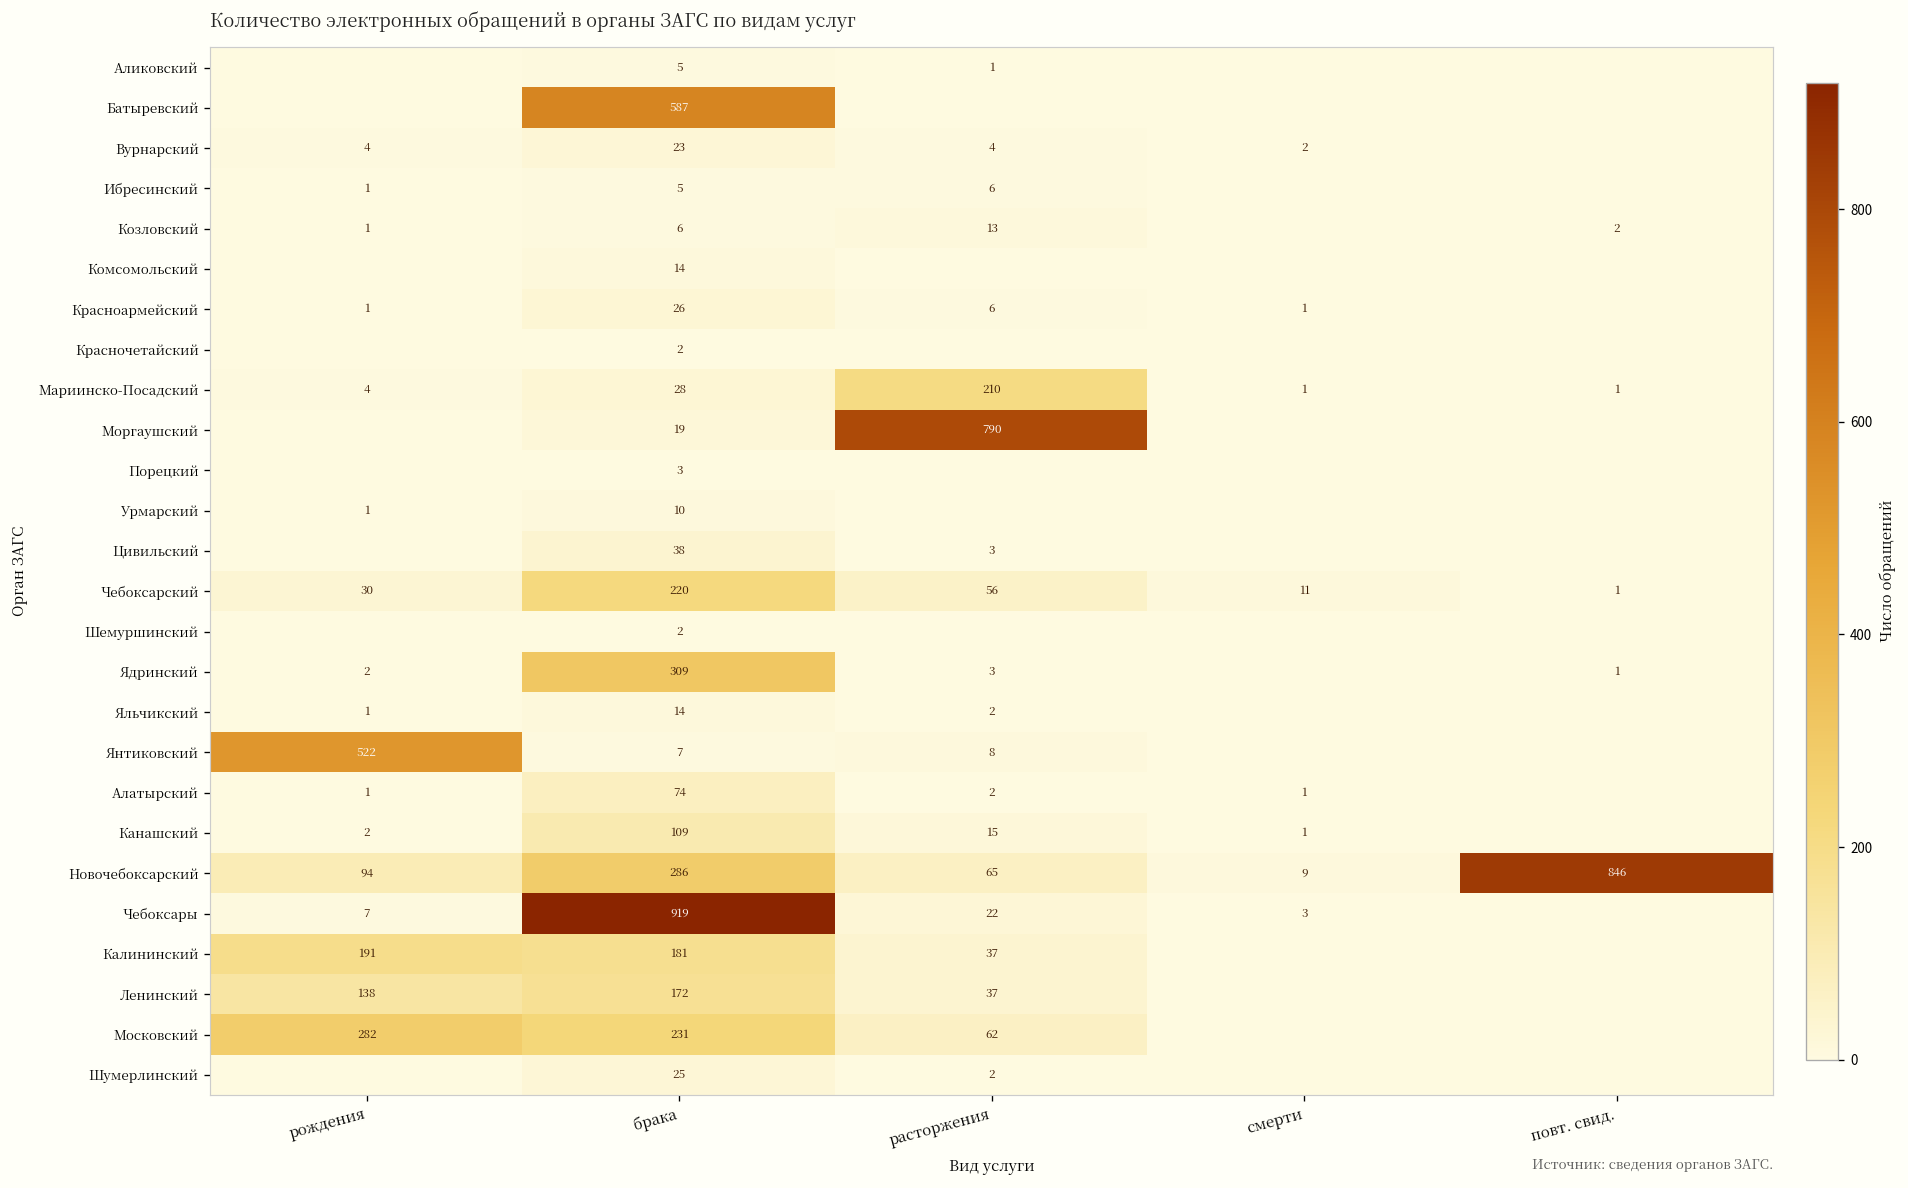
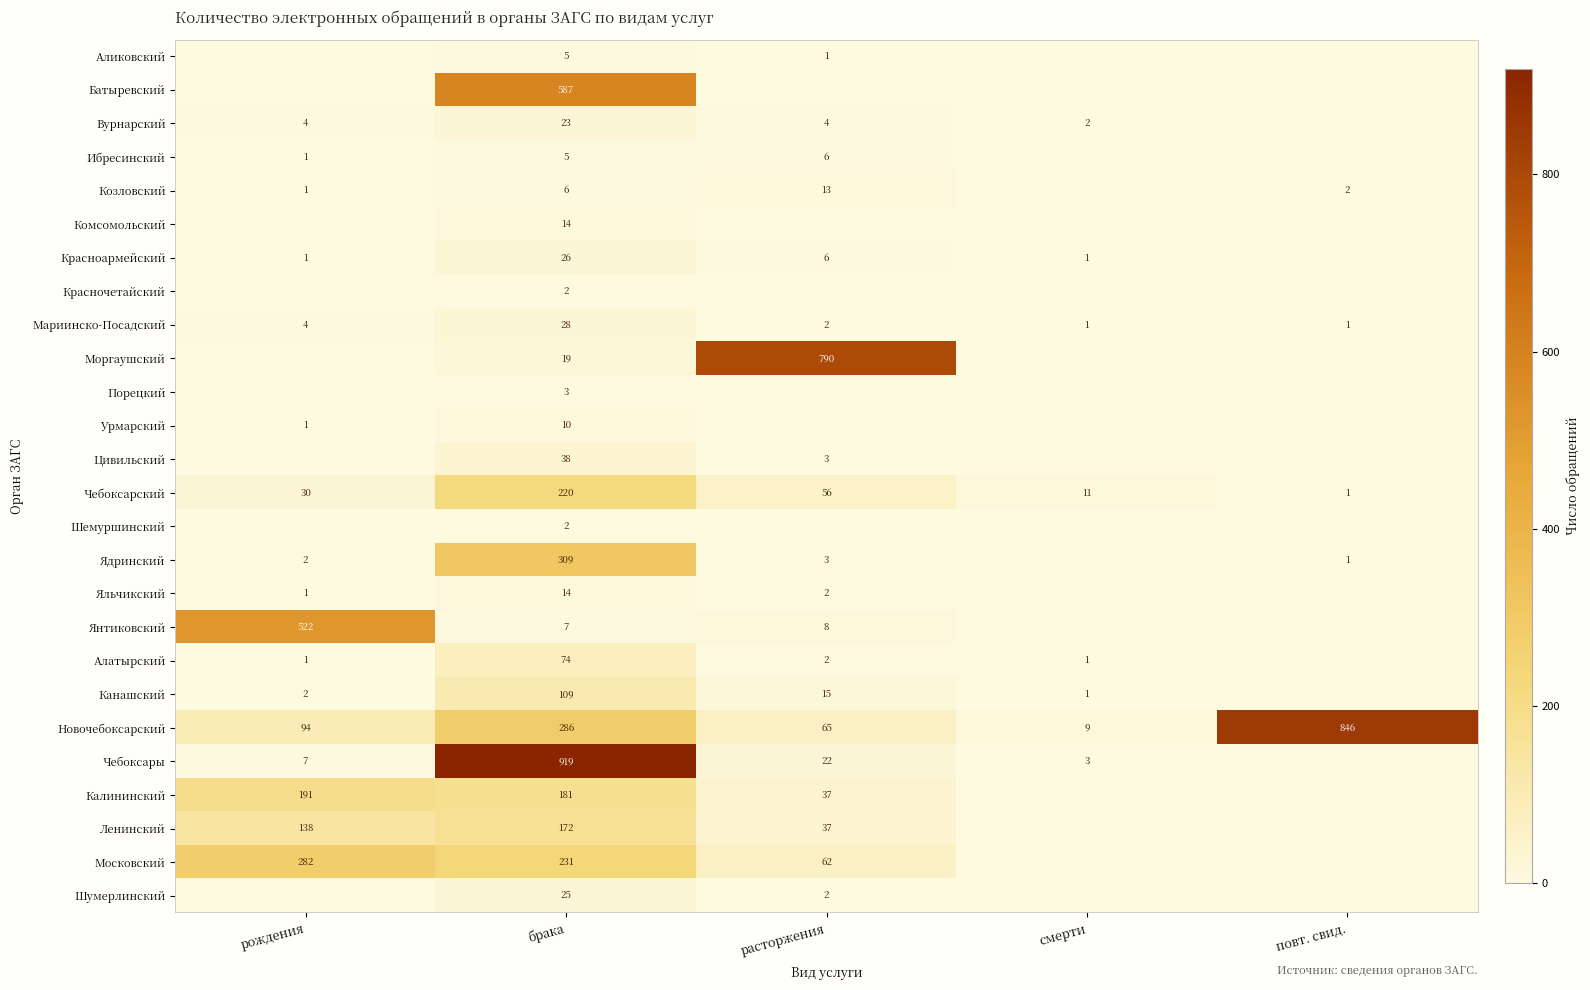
  {
    "Аликовский": {
      "брака": 5,
      "расторжения": 1
    },
    "Батыревский": {
      "брака": 587
    },
    "Вурнарский": {
      "рождения": 4,
      "брака": 23,
      "расторжения": 4,
      "смерти": 2
    },
    "Ибресинский": {
      "рождения": 1,
      "брака": 5,
      "расторжения": 6
    },
    "Козловский": {
      "рождения": 1,
      "брака": 6,
      "расторжения": 13,
      "повт. свид.": 2
    },
    "Комсомольский": {
      "брака": 14
    },
    "Красноармейский": {
      "рождения": 1,
      "брака": 26,
      "расторжения": 6,
      "смерти": 1
    },
    "Красночетайский": {
      "брака": 2
    },
    "Мариинско-Посадский": {
      "рождения": 4,
      "брака": 28,
-     "расторжения": 210,
+     "расторжения": 2,
      "смерти": 1,
      "повт. свид.": 1
    },
    "Моргаушский": {
      "брака": 19,
      "расторжения": 790
    },
    "Порецкий": {
      "брака": 3
    },
    "Урмарский": {
      "рождения": 1,
      "брака": 10
    },
    "Цивильский": {
      "брака": 38,
      "расторжения": 3
    },
    "Чебоксарский": {
      "рождения": 30,
      "брака": 220,
      "расторжения": 56,
      "смерти": 11,
      "повт. свид.": 1
    },
    "Шемуршинский": {
      "брака": 2
    },
    "Ядринский": {
      "рождения": 2,
      "брака": 309,
      "расторжения": 3,
      "повт. свид.": 1
    },
    "Яльчикский": {
      "рождения": 1,
      "брака": 14,
      "расторжения": 2
    },
    "Янтиковский": {
      "рождения": 522,
      "брака": 7,
      "расторжения": 8
    },
    "Алатырский": {
      "рождения": 1,
      "брака": 74,
      "расторжения": 2,
      "смерти": 1
    },
    "Канашский": {
      "рождения": 2,
      "брака": 109,
      "расторжения": 15,
      "смерти": 1
    },
    "Новочебоксарский": {
      "рождения": 94,
      "брака": 286,
      "расторжения": 65,
      "смерти": 9,
      "повт. свид.": 846
    },
    "Чебоксары": {
      "рождения": 7,
      "брака": 919,
      "расторжения": 22,
      "смерти": 3
    },
    "Калининский": {
      "рождения": 191,
      "брака": 181,
      "расторжения": 37
    },
    "Ленинский": {
      "рождения": 138,
      "брака": 172,
      "расторжения": 37
    },
    "Московский": {
      "рождения": 282,
      "брака": 231,
      "расторжения": 62
    },
    "Шумерлинский": {
      "брака": 25,
      "расторжения": 2
    }
  }
